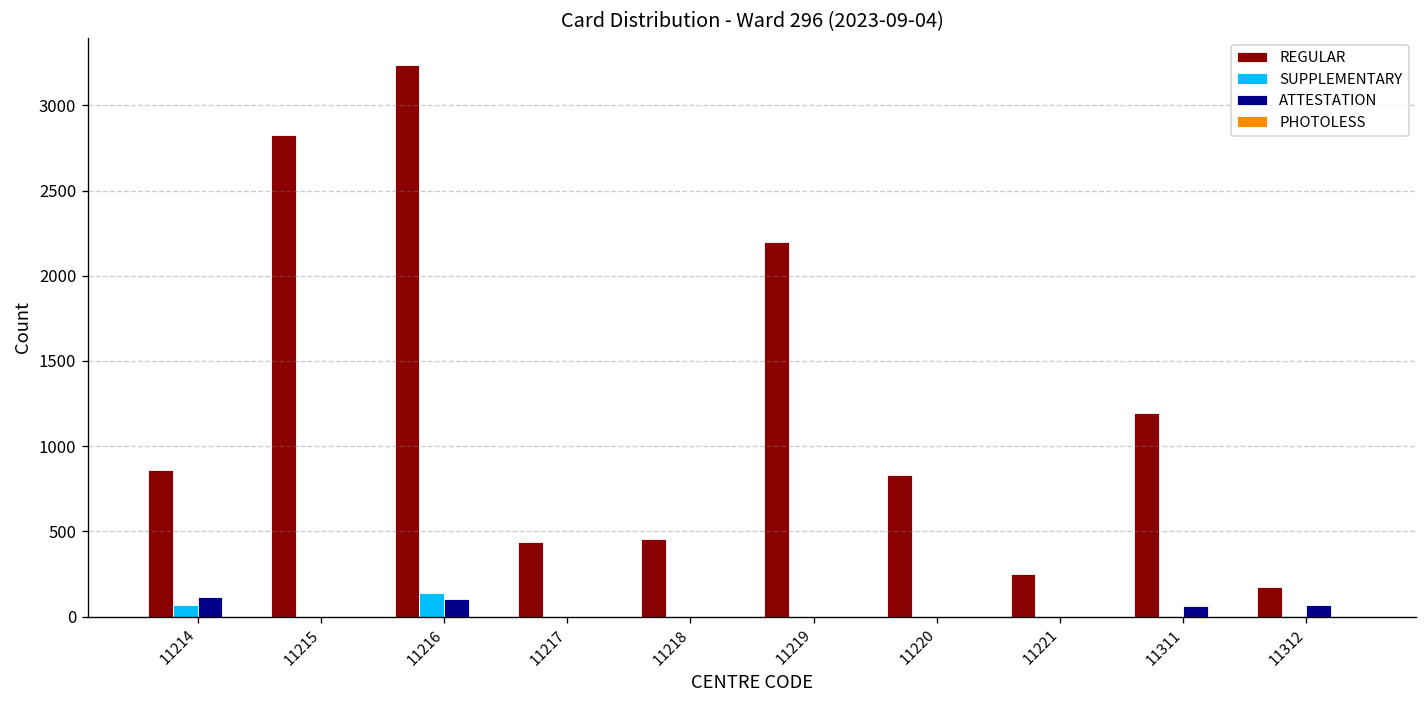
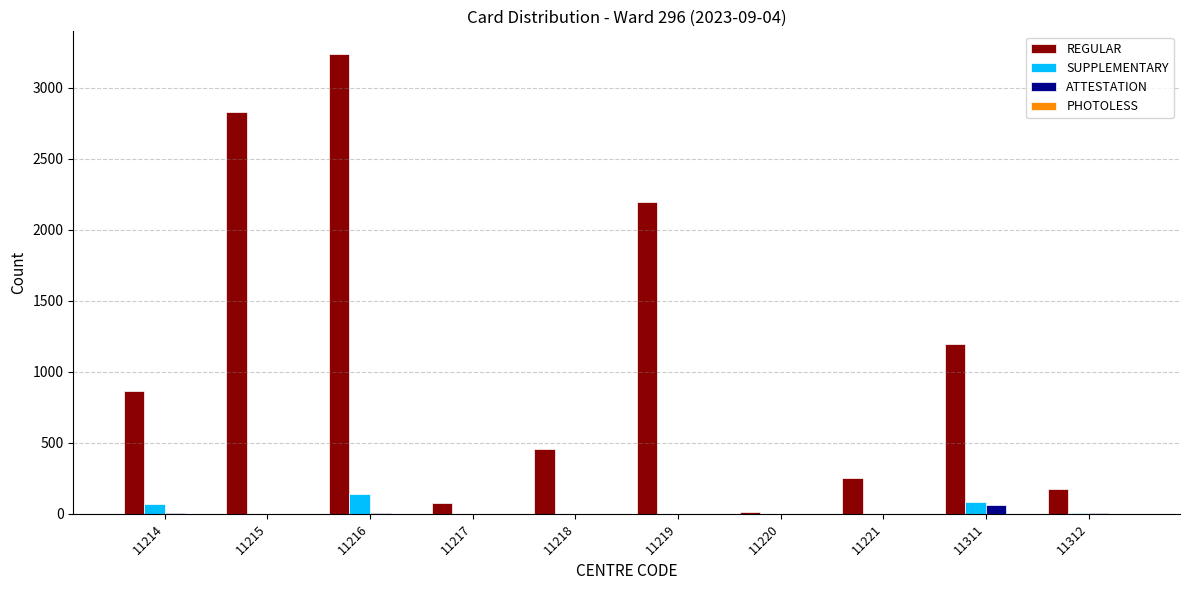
  {
    "REGULAR": {
      "11214": 860,
      "11215": 2830,
      "11216": 3240,
-     "11217": 440,
+     "11217": 70,
      "11218": 460,
      "11219": 2200,
-     "11220": 830,
+     "11220": 10,
      "11221": 250,
      "11311": 1190,
      "11312": 170
    },
    "SUPPLEMENTARY": {
      "11214": 70,
      "11215": 0,
      "11216": 140,
      "11217": 0,
      "11218": 0,
      "11219": 0,
      "11220": 0,
      "11221": 0,
-     "11311": 0
+     "11311": 80
    },
    "ATTESTATION": {
-     "11214": 120,
+     "11214": 0,
      "11215": 0,
-     "11216": 100,
+     "11216": 0,
      "11217": 0,
      "11218": 0,
      "11219": 0,
      "11220": 0,
      "11221": 0,
      "11311": 60,
-     "11312": 70
+     "11312": 10
    },
    "PHOTOLESS": {
      "11214": 0,
      "11215": 0,
      "11216": 0,
      "11217": 0,
      "11218": 0,
      "11219": 0,
      "11220": 0,
      "11221": 0,
      "11311": 0,
      "11312": 0
    }
  }
